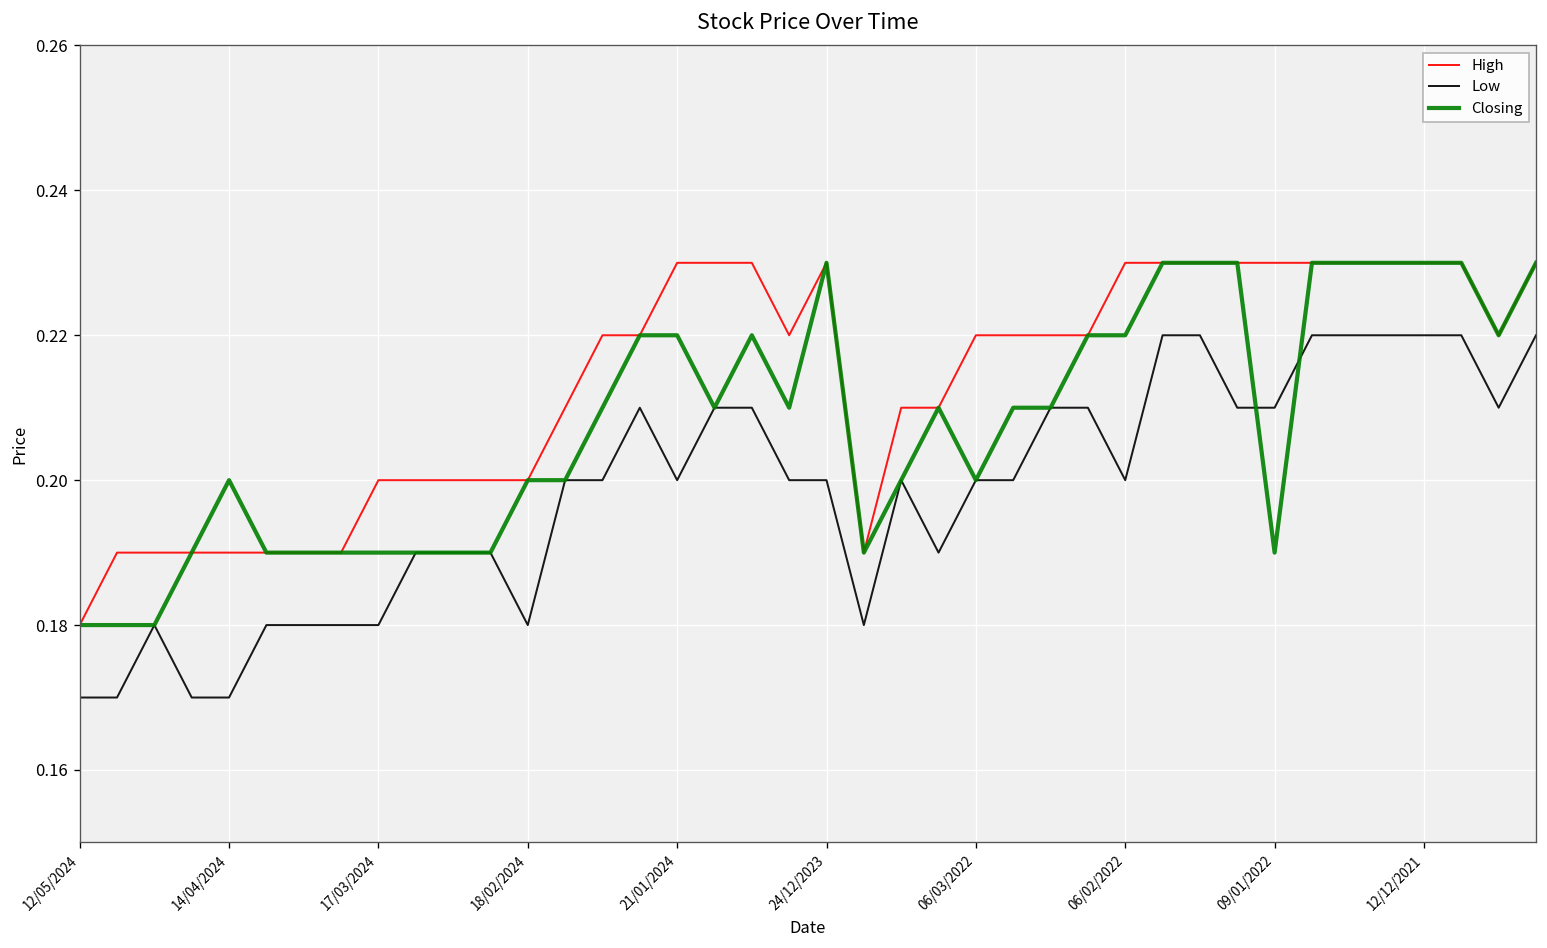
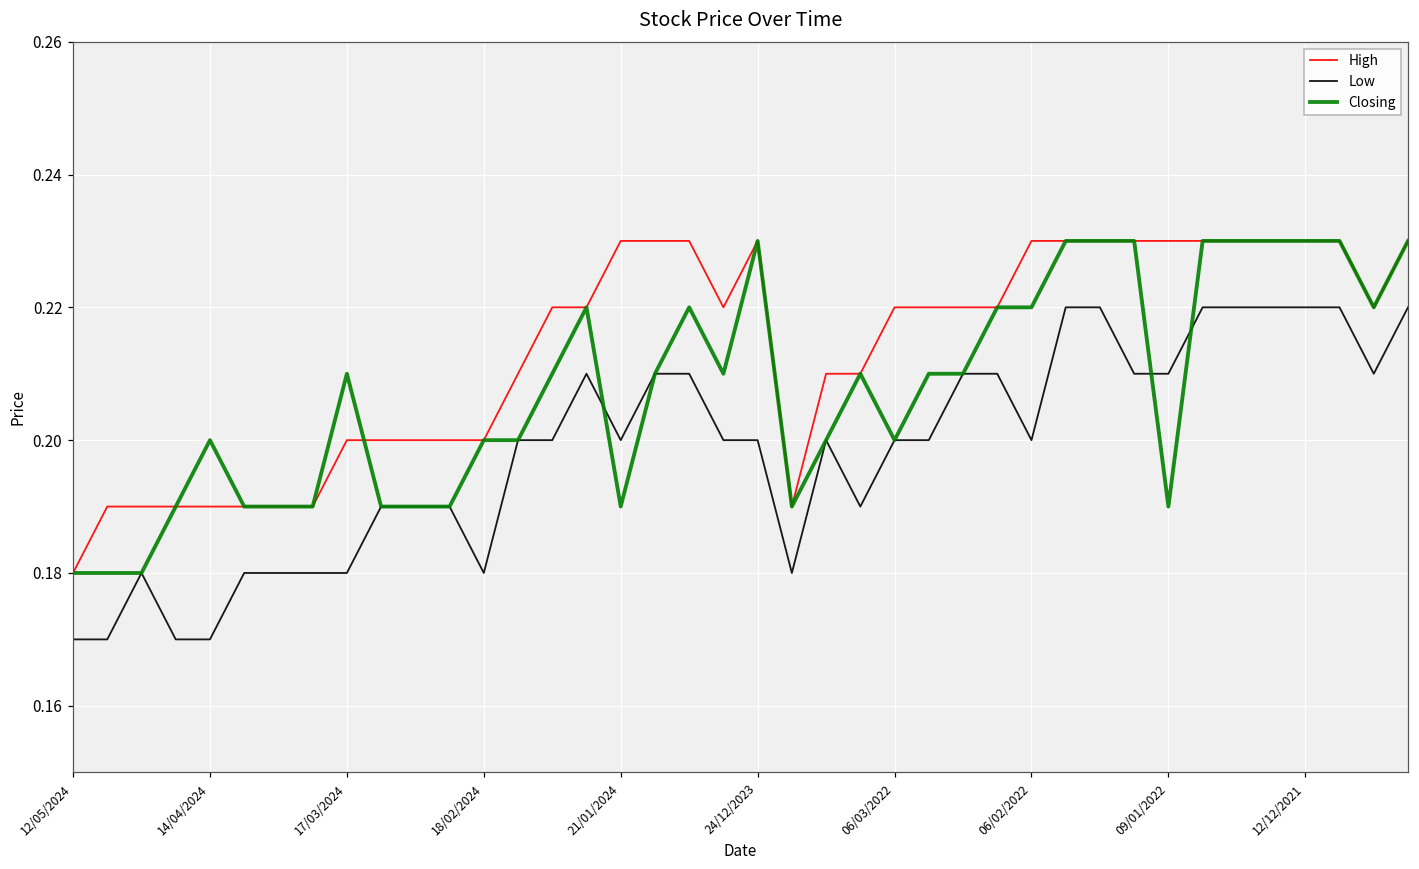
  {
    "High": {
      "14/04/2024": 0.19,
      "17/03/2024": 0.20,
      "21/01/2024": 0.23,
      "06/03/2022": 0.22,
      "06/02/2022": 0.23,
      "09/01/2022": 0.23
    },
    "Low": {
      "12/05/2024": 0.17,
      "14/04/2024": 0.17,
      "17/03/2024": 0.18,
      "18/02/2024": 0.18,
      "21/01/2024": 0.20,
      "24/12/2023": 0.20,
      "06/02/2022": 0.20,
      "09/01/2022": 0.21,
      "12/12/2021": 0.22
    },
    "Closing": {
      "14/04/2024": 0.20,
-     "17/03/2024": 0.19,
-     "21/01/2024": 0.22,
+     "17/03/2024": 0.21,
+     "21/01/2024": 0.19,
      "06/02/2022": 0.22,
      "09/01/2022": 0.19
    }
  }
